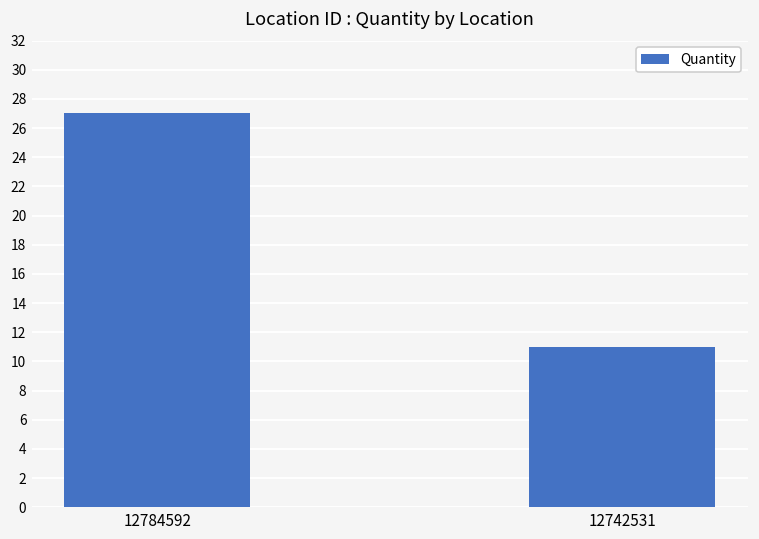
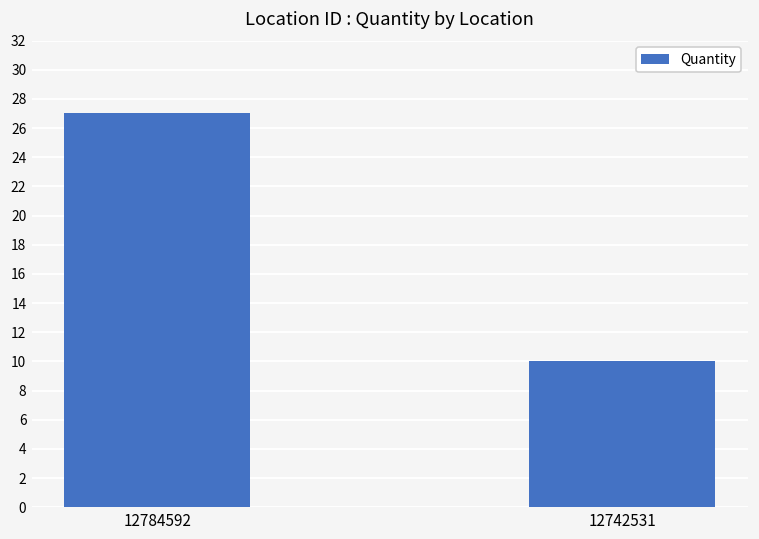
  {
    "12784592": 27,
-   "12742531": 11
+   "12742531": 10
  }
